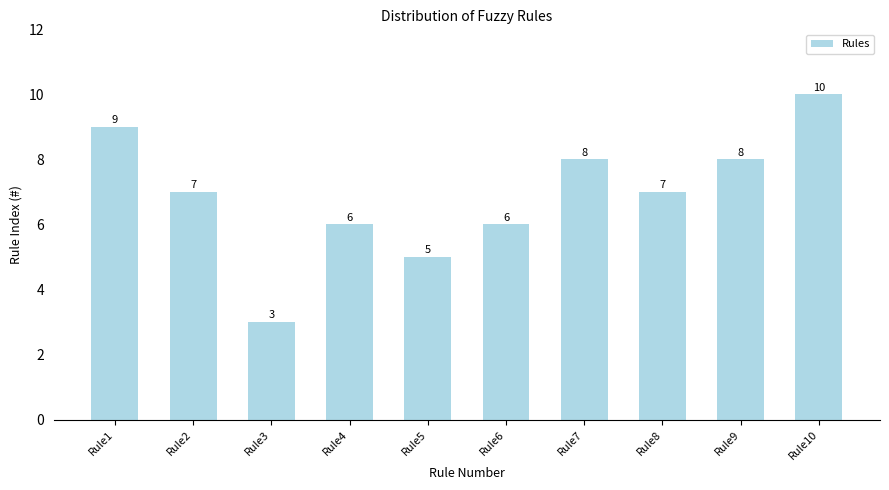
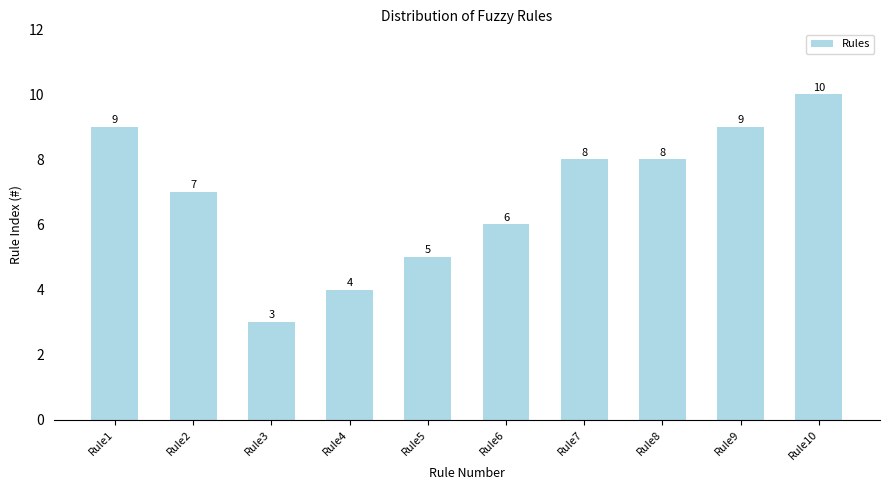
  {
    "Rule1": 9,
    "Rule2": 7,
    "Rule3": 3,
-   "Rule4": 6,
+   "Rule4": 4,
    "Rule5": 5,
    "Rule6": 6,
    "Rule7": 8,
-   "Rule8": 7,
-   "Rule9": 8,
+   "Rule8": 8,
+   "Rule9": 9,
    "Rule10": 10
  }
